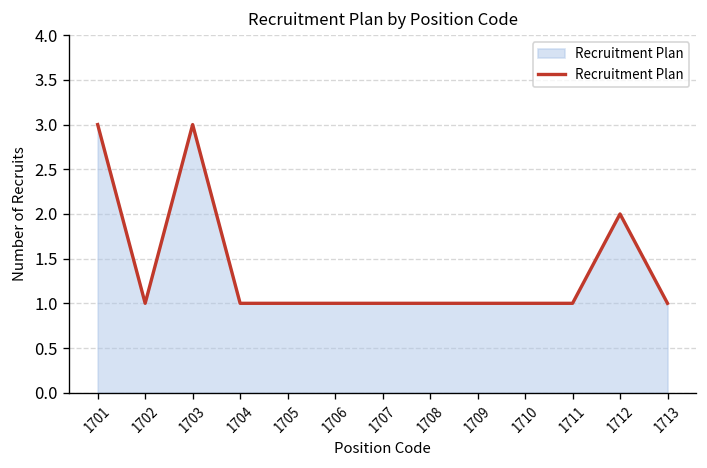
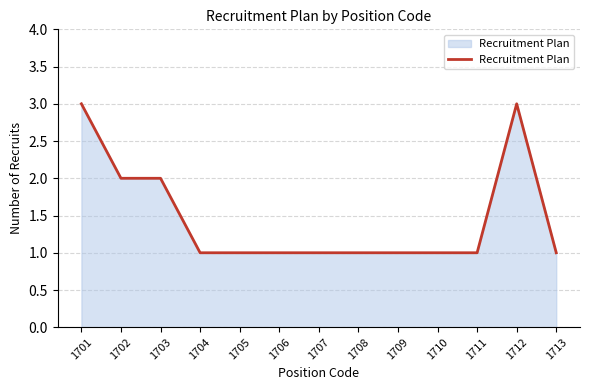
  {
    "1701": 3,
-   "1702": 1,
-   "1703": 3,
+   "1702": 2,
+   "1703": 2,
    "1704": 1,
    "1705": 1,
    "1706": 1,
    "1707": 1,
    "1708": 1,
    "1709": 1,
    "1710": 1,
    "1711": 1,
-   "1712": 2,
+   "1712": 3,
    "1713": 1
  }
